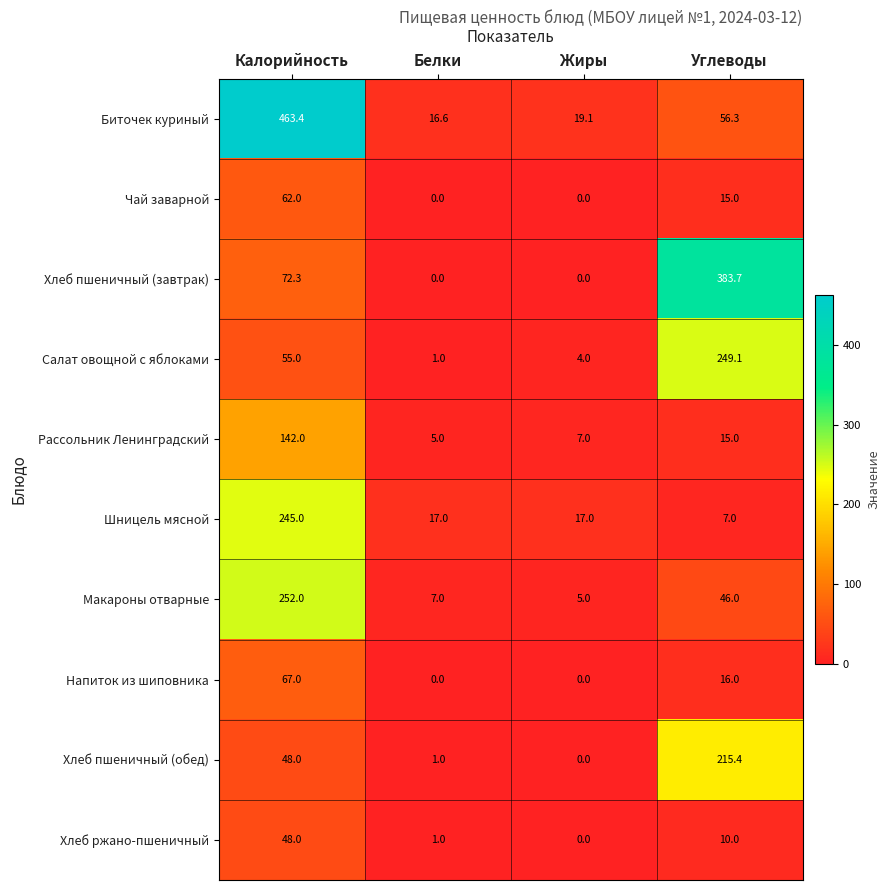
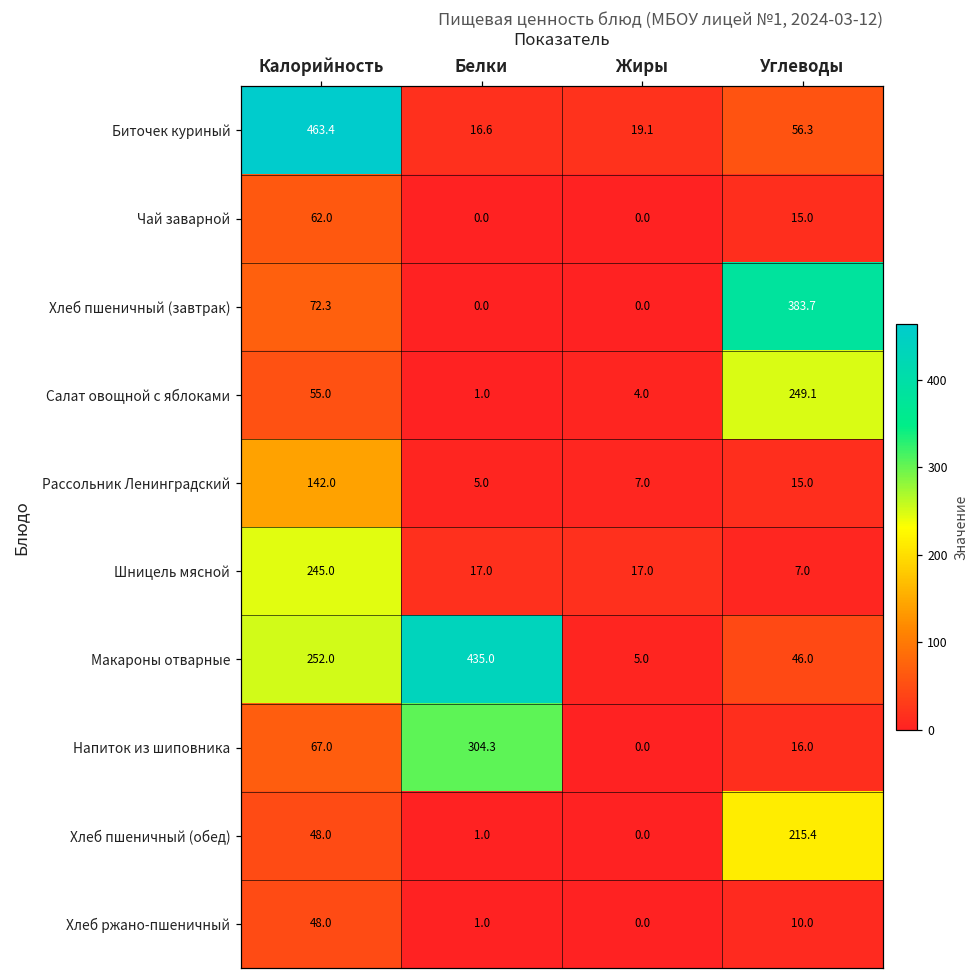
  {
    "Биточек куриный": {
      "Калорийность": 463.4,
      "Белки": 16.6,
      "Жиры": 19.1,
      "Углеводы": 56.3
    },
    "Чай заварной": {
      "Калорийность": 62.0,
      "Белки": 0.0,
      "Жиры": 0.0,
      "Углеводы": 15.0
    },
    "Хлеб пшеничный (завтрак)": {
      "Калорийность": 72.3,
      "Белки": 0.0,
      "Жиры": 0.0,
      "Углеводы": 383.7
    },
    "Салат овощной с яблоками": {
      "Калорийность": 55.0,
      "Белки": 1.0,
      "Жиры": 4.0,
      "Углеводы": 249.1
    },
    "Рассольник Ленинградский": {
      "Калорийность": 142.0,
      "Белки": 5.0,
      "Жиры": 7.0,
      "Углеводы": 15.0
    },
    "Шницель мясной": {
      "Калорийность": 245.0,
      "Белки": 17.0,
      "Жиры": 17.0,
      "Углеводы": 7.0
    },
    "Макароны отварные": {
      "Калорийность": 252.0,
-     "Белки": 7.0,
+     "Белки": 435.0,
      "Жиры": 5.0,
      "Углеводы": 46.0
    },
    "Напиток из шиповника": {
      "Калорийность": 67.0,
-     "Белки": 0.0,
+     "Белки": 304.3,
      "Жиры": 0.0,
      "Углеводы": 16.0
    },
    "Хлеб пшеничный (обед)": {
      "Калорийность": 48.0,
      "Белки": 1.0,
      "Жиры": 0.0,
      "Углеводы": 215.4
    },
    "Хлеб ржано-пшеничный": {
      "Калорийность": 48.0,
      "Белки": 1.0,
      "Жиры": 0.0,
      "Углеводы": 10.0
    }
  }
